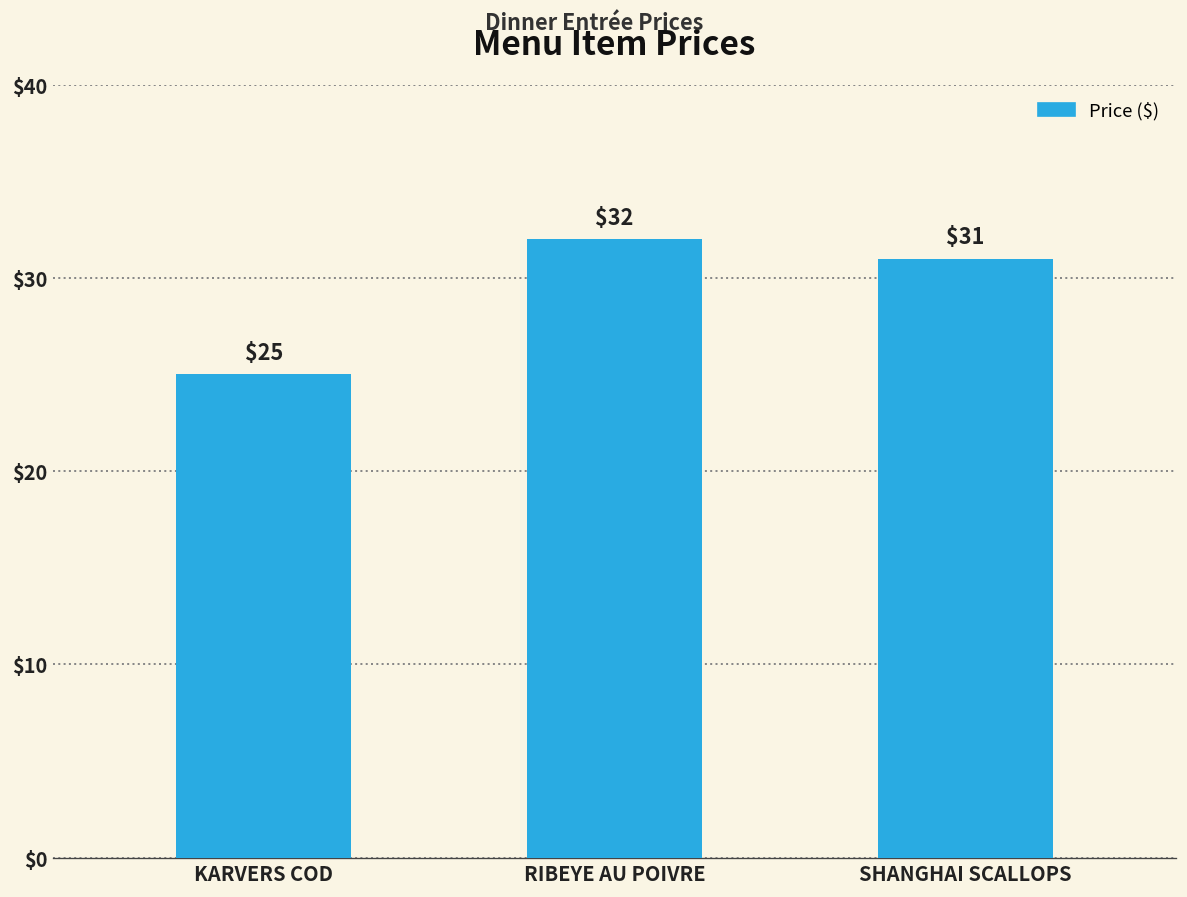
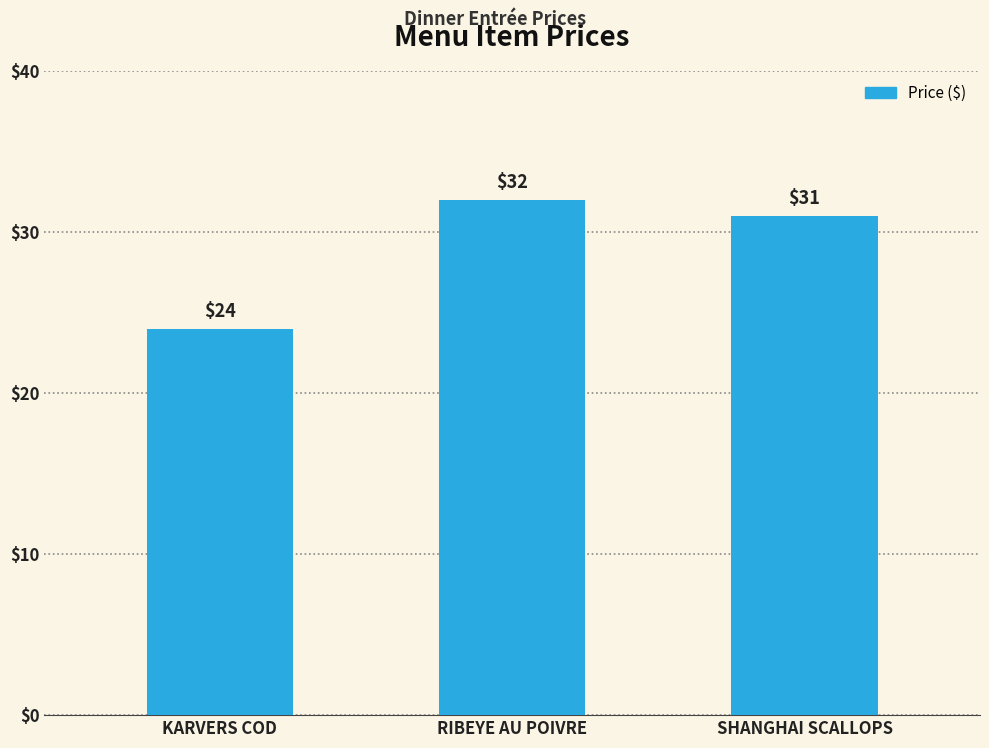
  {
-   "KARVERS COD": "$25",
+   "KARVERS COD": "$24",
    "RIBEYE AU POIVRE": "$32",
    "SHANGHAI SCALLOPS": "$31"
  }
